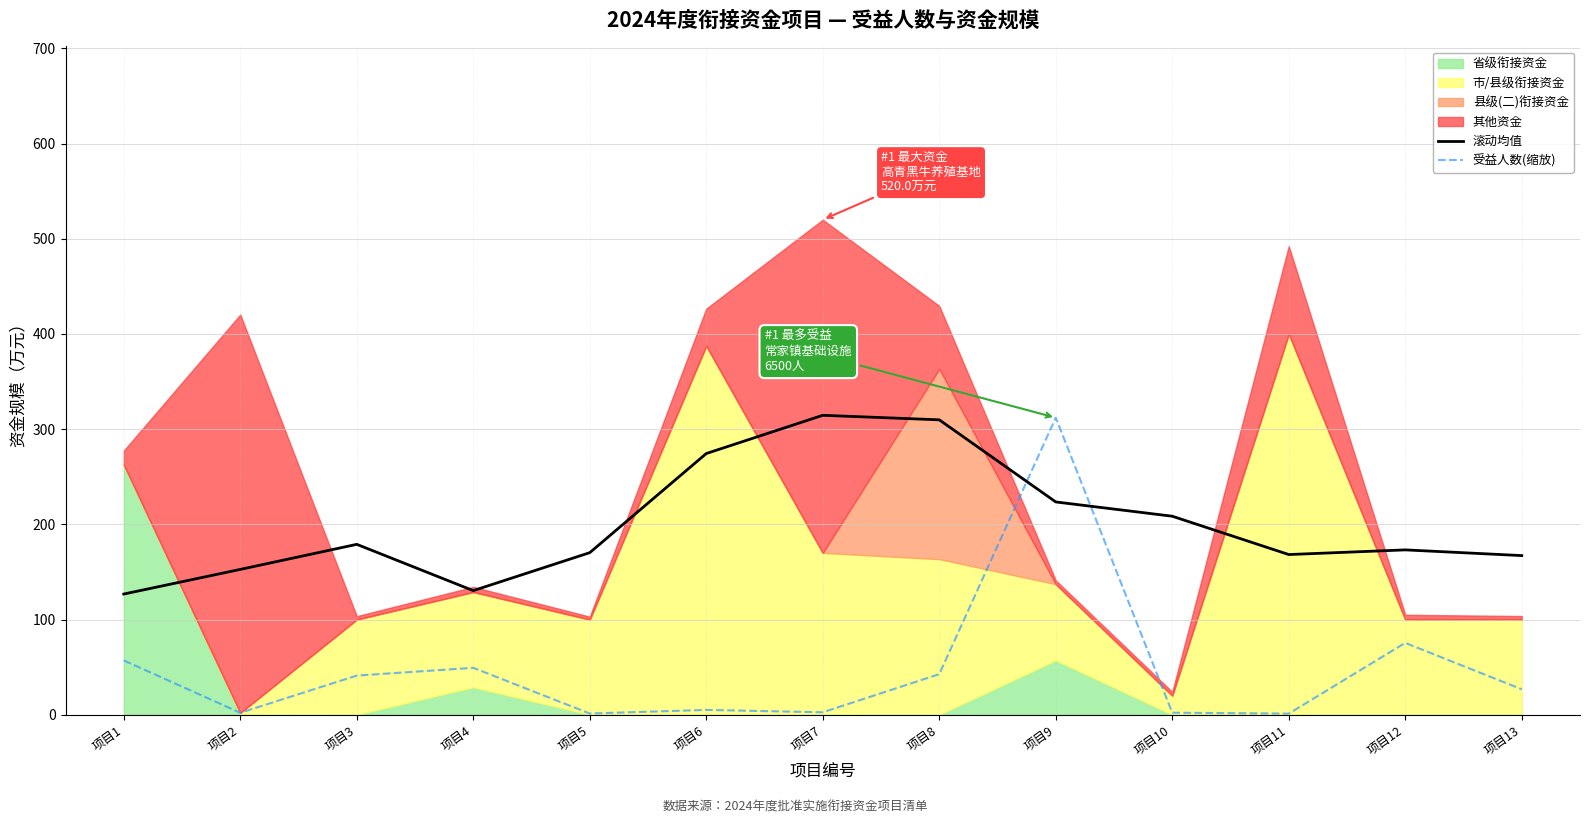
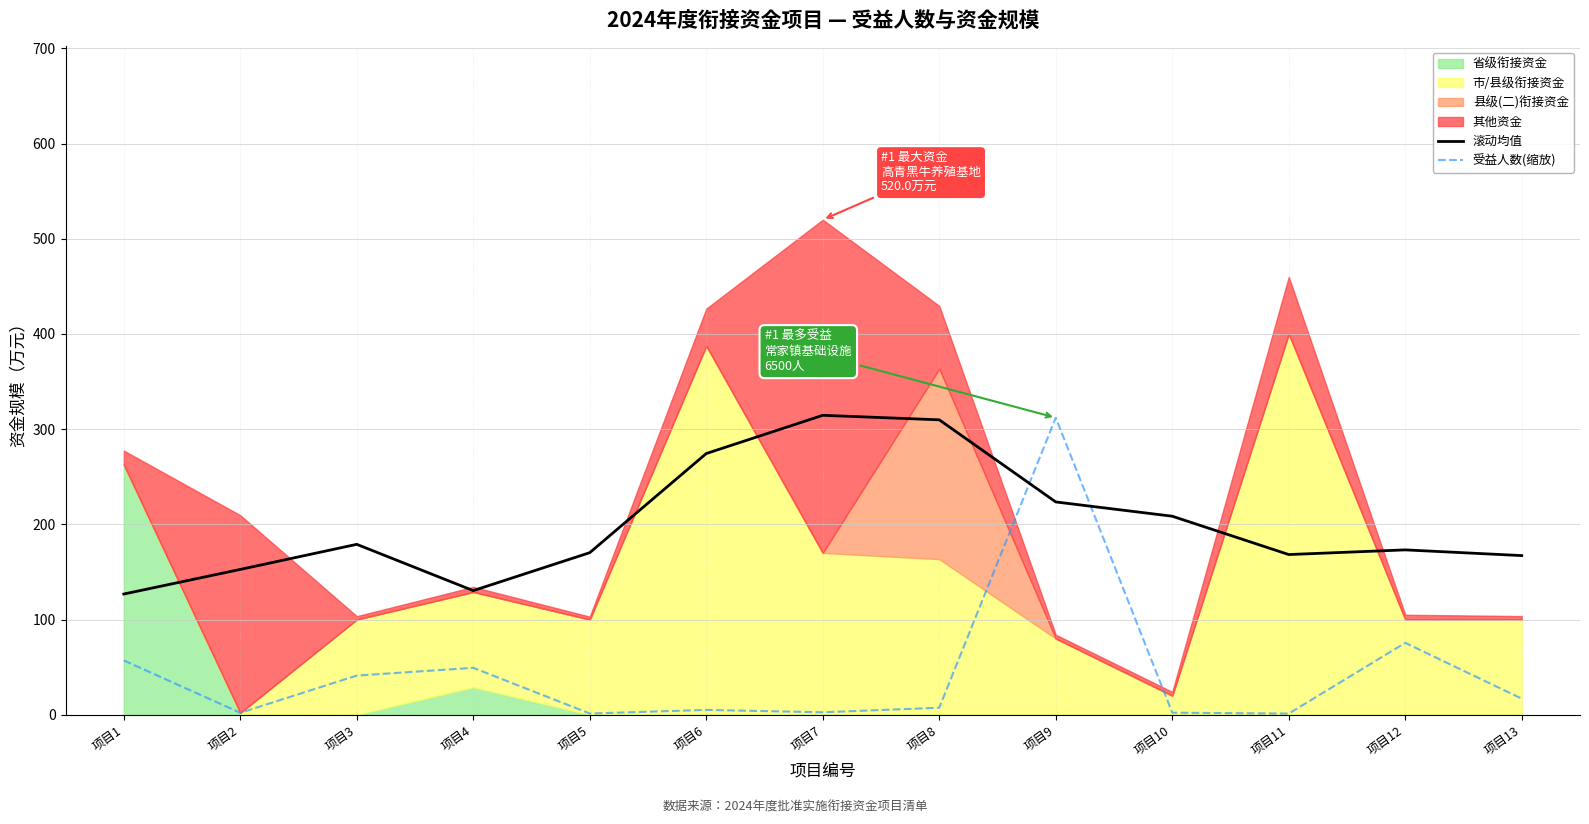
  {
    "滚动均值": {
      "项目1": 130,
      "项目2": 150,
      "项目3": 180,
      "项目5": 170,
      "项目6": 270,
      "项目8": 310,
      "项目9": 220,
      "项目10": 210,
      "项目11": 170,
      "项目12": 170,
      "项目13": 170
    },
    "省级衔接资金": {
      "项目3": 0,
      "项目4": 30,
      "项目6": 0,
      "项目8": 0,
-     "项目9": 60,
+     "项目9": 0,
      "项目12": 0,
      "项目13": 0
    },
    "受益人数(缩放)": {
      "项目1": 60,
      "项目3": 40,
      "项目4": 50,
      "项目6": 10,
-     "项目8": 40,
+     "项目8": 10,
      "项目9": 310,
      "项目12": 80,
-     "项目13": 30
+     "项目13": 20
    },
    "市/县级衔接资金": {
      "项目8": 160
    },
    "其他资金": {
      "项目1": 10,
-     "项目2": 420,
+     "项目2": 210,
      "项目3": 0,
      "项目4": 10,
      "项目5": 0,
      "项目6": 40,
      "项目7": 350,
      "项目8": 70,
      "项目9": 0,
      "项目10": 0,
-     "项目11": 90,
+     "项目11": 60,
      "项目12": 0,
      "项目13": 0
    }
  }
